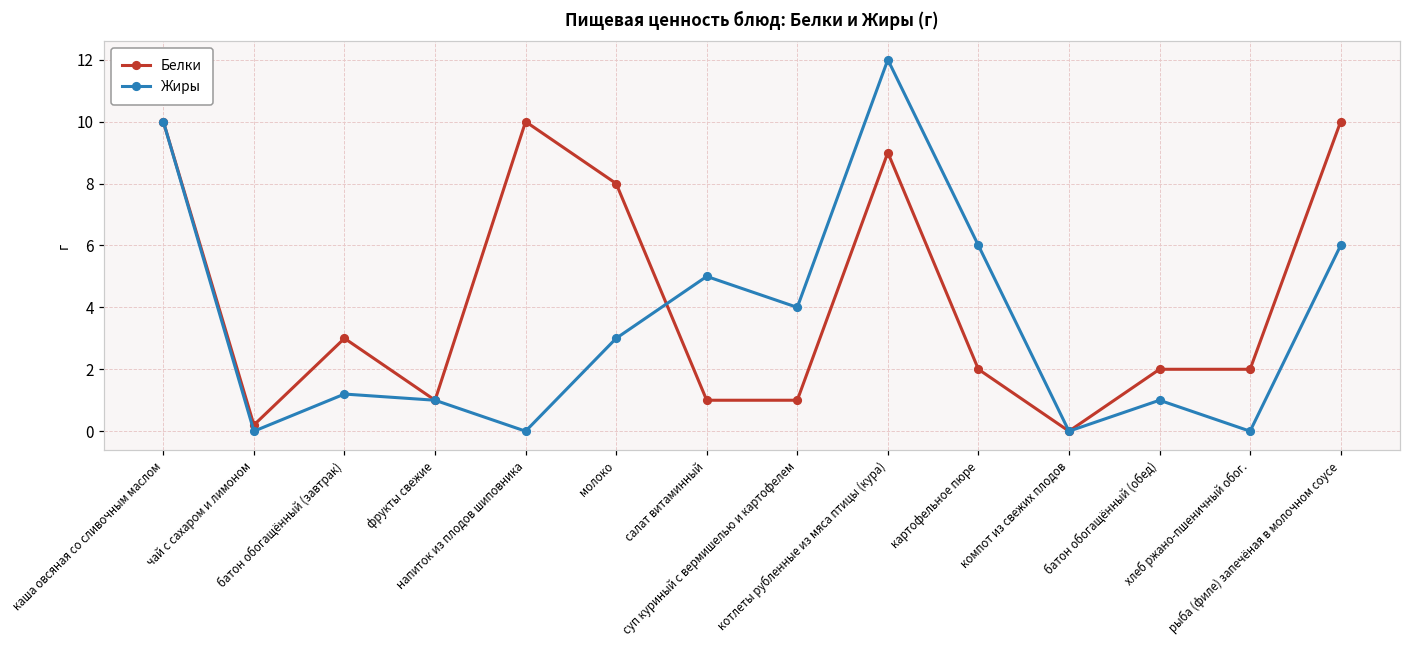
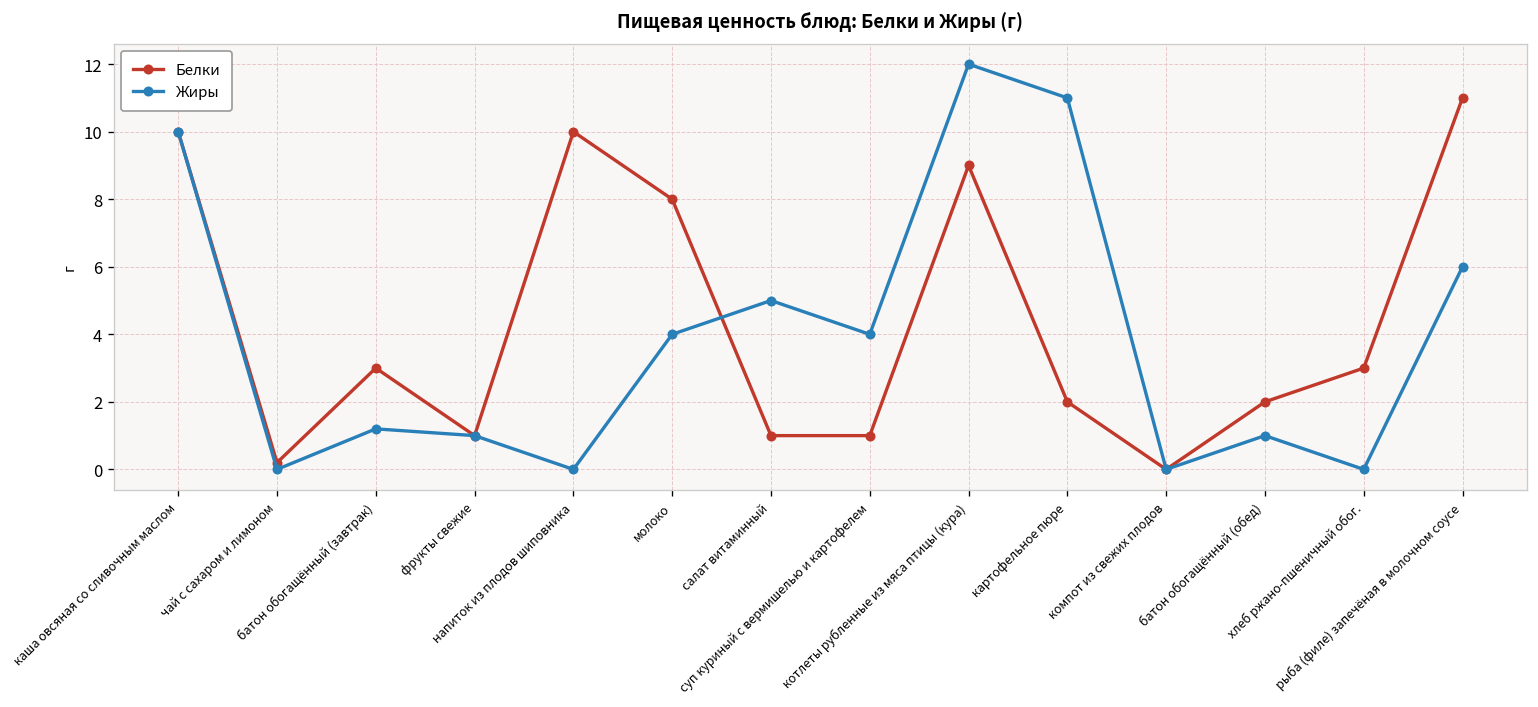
  {
    "Белки": {
      "чай с сахаром и лимоном": 0.2,
      "батон обогащённый (завтрак)": 3,
      "напиток из плодов шиповника": 10,
      "молоко": 8,
      "салат витаминный": 1,
      "суп куриный с вермишелью и картофелем": 1,
      "котлеты рубленные из мяса птицы (кура)": 9,
      "картофельное пюре": 2,
      "батон обогащённый (обед)": 2,
-     "хлеб ржано-пшеничный обог.": 2,
-     "рыба (филе) запечёная в молочном соусе": 10
+     "хлеб ржано-пшеничный обог.": 3,
+     "рыба (филе) запечёная в молочном соусе": 11
    },
    "Жиры": {
      "чай с сахаром и лимоном": 0,
      "батон обогащённый (завтрак)": 1.2,
      "напиток из плодов шиповника": 0,
-     "молоко": 3,
+     "молоко": 4,
      "салат витаминный": 5,
      "суп куриный с вермишелью и картофелем": 4,
      "котлеты рубленные из мяса птицы (кура)": 12,
-     "картофельное пюре": 6,
+     "картофельное пюре": 11,
      "батон обогащённый (обед)": 1,
      "хлеб ржано-пшеничный обог.": 0,
      "рыба (филе) запечёная в молочном соусе": 6
    }
  }
